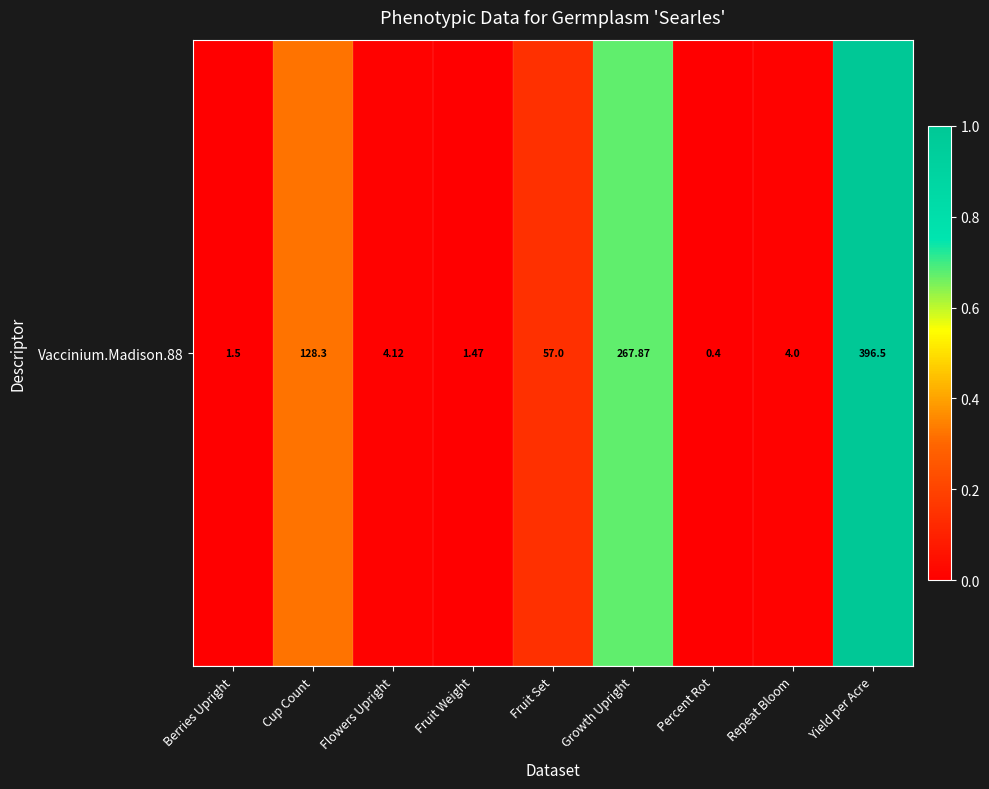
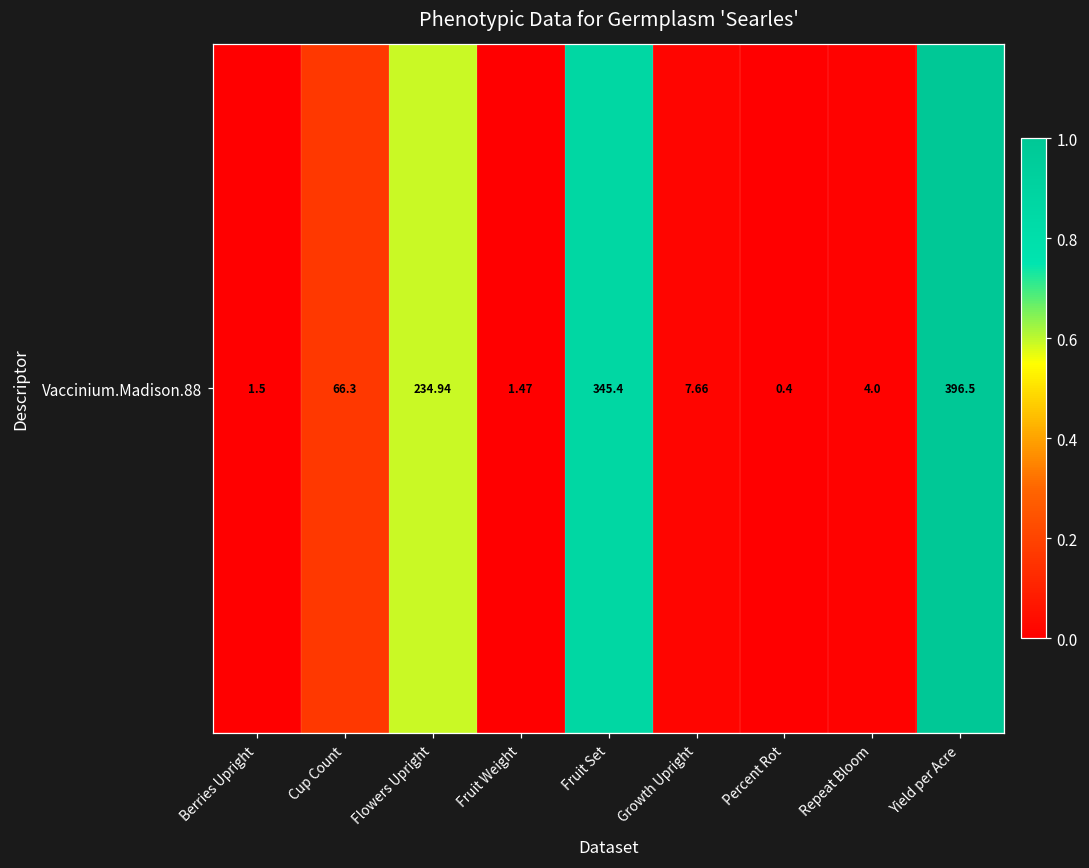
  {
    "Vaccinium.Madison.88": {
      "Berries Upright": 1.5,
-     "Cup Count": 128.3,
-     "Flowers Upright": 4.12,
+     "Cup Count": 66.3,
+     "Flowers Upright": 234.94,
      "Fruit Weight": 1.47,
-     "Fruit Set": 57.0,
-     "Growth Upright": 267.87,
+     "Fruit Set": 345.4,
+     "Growth Upright": 7.66,
      "Percent Rot": 0.4,
      "Repeat Bloom": 4.0,
      "Yield per Acre": 396.5
    }
  }
